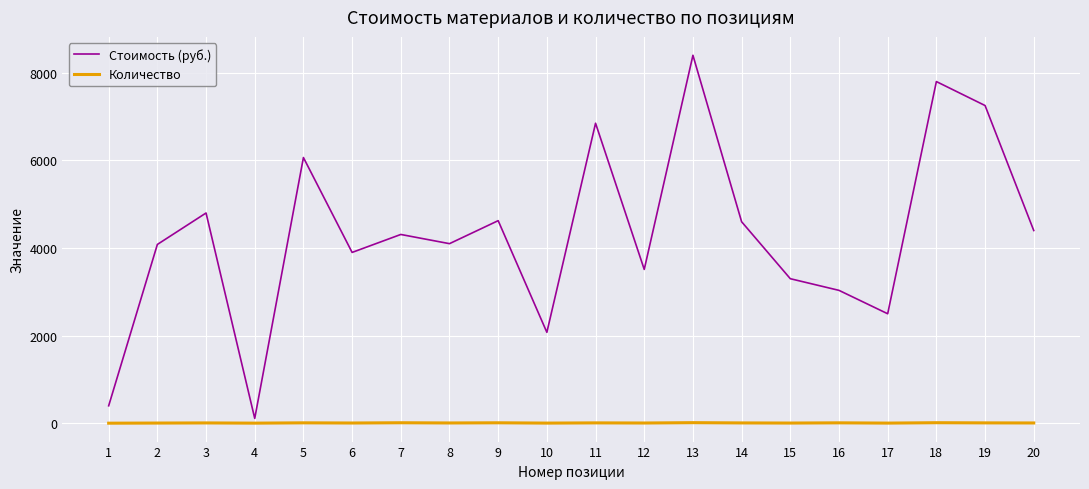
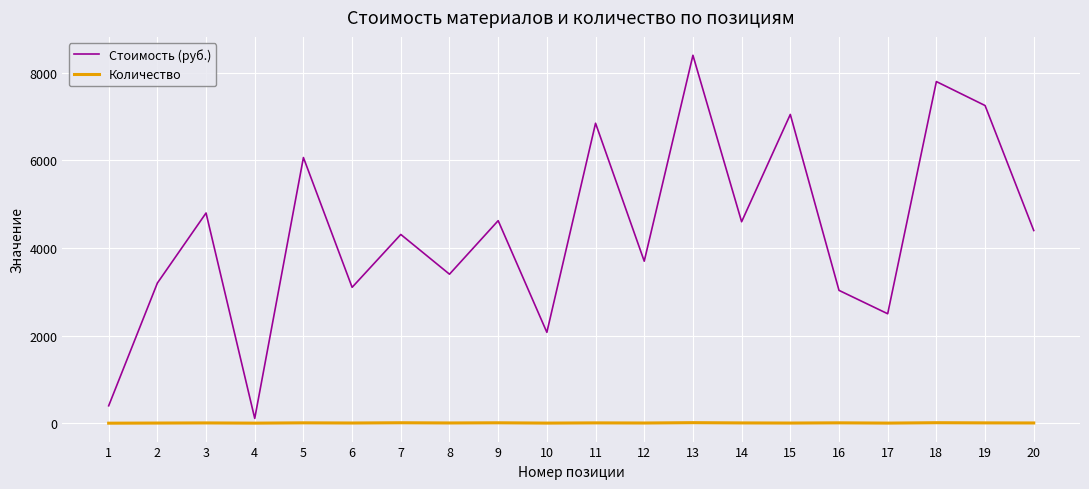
  {
    "Стоимость (руб.)": {
      "1": 400,
-     "2": 4100,
+     "2": 3200,
      "3": 4800,
      "4": 100,
      "5": 6100,
-     "6": 3900,
+     "6": 3100,
      "7": 4300,
-     "8": 4100,
+     "8": 3400,
      "9": 4600,
      "10": 2100,
      "11": 6800,
-     "12": 3500,
+     "12": 3700,
      "13": 8400,
      "14": 4600,
-     "15": 3300,
+     "15": 7100,
      "16": 3000,
      "17": 2500,
      "18": 7800,
      "19": 7300,
      "20": 4400
    },
    "Количество": {
      "1": 0,
      "2": 0,
      "3": 0,
      "4": 0,
      "5": 0,
      "6": 0,
      "7": 0,
      "8": 0,
      "9": 0,
      "10": 0,
      "11": 0,
      "12": 0,
      "13": 0,
      "14": 0,
      "15": 0,
      "16": 0,
      "17": 0,
      "18": 0,
      "19": 0,
      "20": 0
    }
  }
